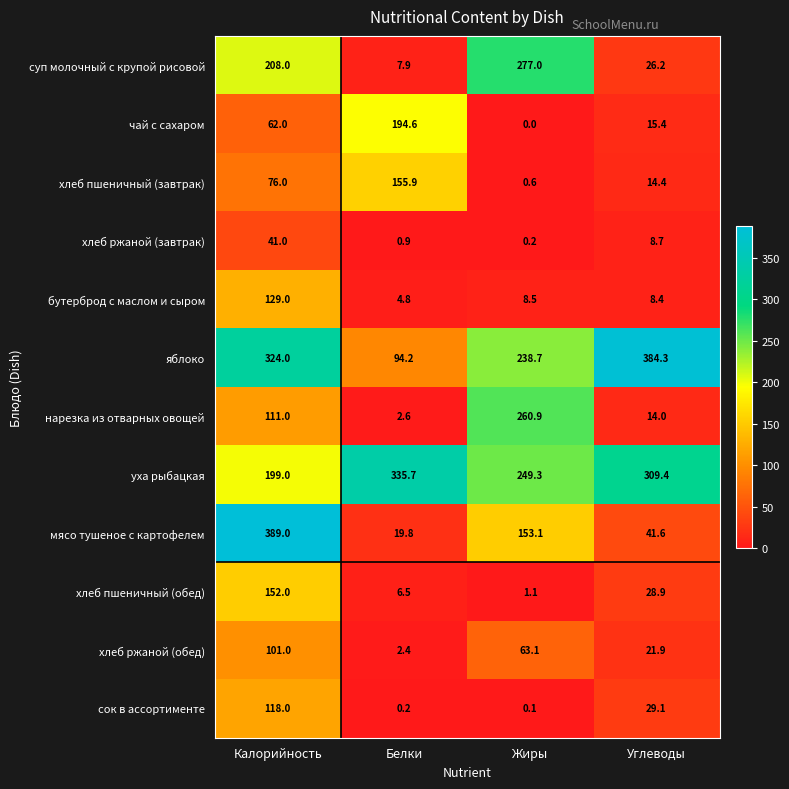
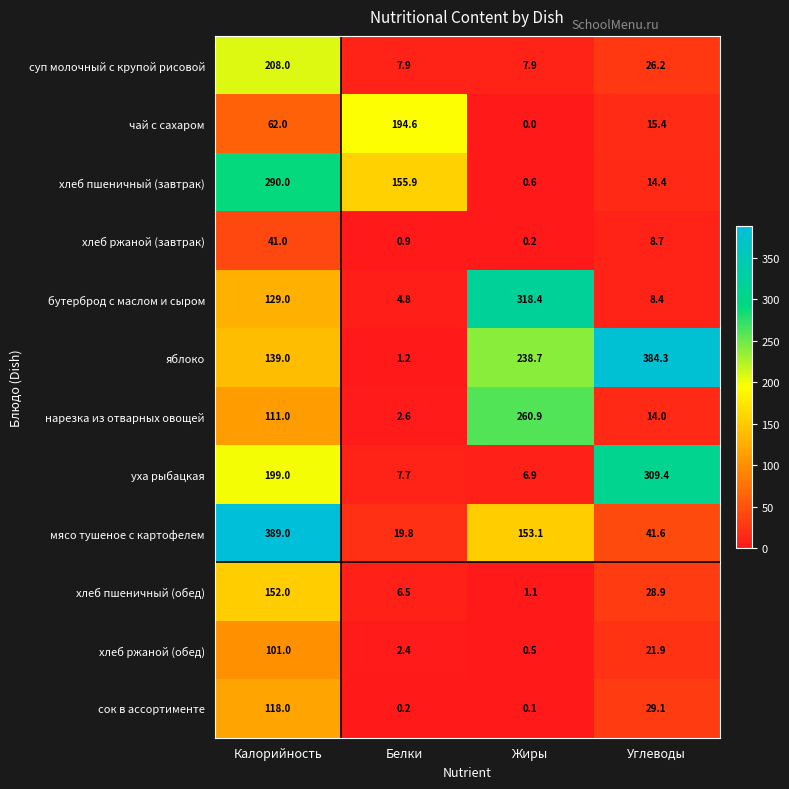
  {
    "суп молочный с крупой рисовой": {
      "Калорийность": 208.0,
      "Белки": 7.9,
-     "Жиры": 277.0,
+     "Жиры": 7.9,
      "Углеводы": 26.2
    },
    "чай с сахаром": {
      "Калорийность": 62.0,
      "Белки": 194.6,
      "Жиры": 0.0,
      "Углеводы": 15.4
    },
    "хлеб пшеничный (завтрак)": {
-     "Калорийность": 76.0,
+     "Калорийность": 290.0,
      "Белки": 155.9,
      "Жиры": 0.6,
      "Углеводы": 14.4
    },
    "хлеб ржаной (завтрак)": {
      "Калорийность": 41.0,
      "Белки": 0.9,
      "Жиры": 0.2,
      "Углеводы": 8.7
    },
    "бутерброд с маслом и сыром": {
      "Калорийность": 129.0,
      "Белки": 4.8,
-     "Жиры": 8.5,
+     "Жиры": 318.4,
      "Углеводы": 8.4
    },
    "яблоко": {
-     "Калорийность": 324.0,
-     "Белки": 94.2,
+     "Калорийность": 139.0,
+     "Белки": 1.2,
      "Жиры": 238.7,
      "Углеводы": 384.3
    },
    "нарезка из отварных овощей": {
      "Калорийность": 111.0,
      "Белки": 2.6,
      "Жиры": 260.9,
      "Углеводы": 14.0
    },
    "уха рыбацкая": {
      "Калорийность": 199.0,
-     "Белки": 335.7,
-     "Жиры": 249.3,
+     "Белки": 7.7,
+     "Жиры": 6.9,
      "Углеводы": 309.4
    },
    "мясо тушеное с картофелем": {
      "Калорийность": 389.0,
      "Белки": 19.8,
      "Жиры": 153.1,
      "Углеводы": 41.6
    },
    "хлеб пшеничный (обед)": {
      "Калорийность": 152.0,
      "Белки": 6.5,
      "Жиры": 1.1,
      "Углеводы": 28.9
    },
    "хлеб ржаной (обед)": {
      "Калорийность": 101.0,
      "Белки": 2.4,
-     "Жиры": 63.1,
+     "Жиры": 0.5,
      "Углеводы": 21.9
    },
    "сок в ассортименте": {
      "Калорийность": 118.0,
      "Белки": 0.2,
      "Жиры": 0.1,
      "Углеводы": 29.1
    }
  }
